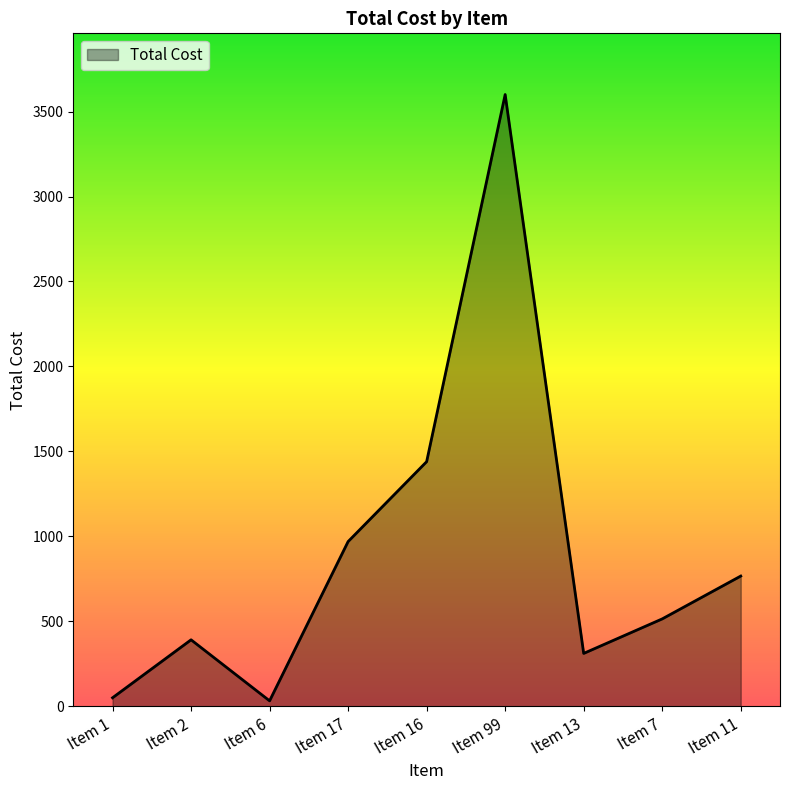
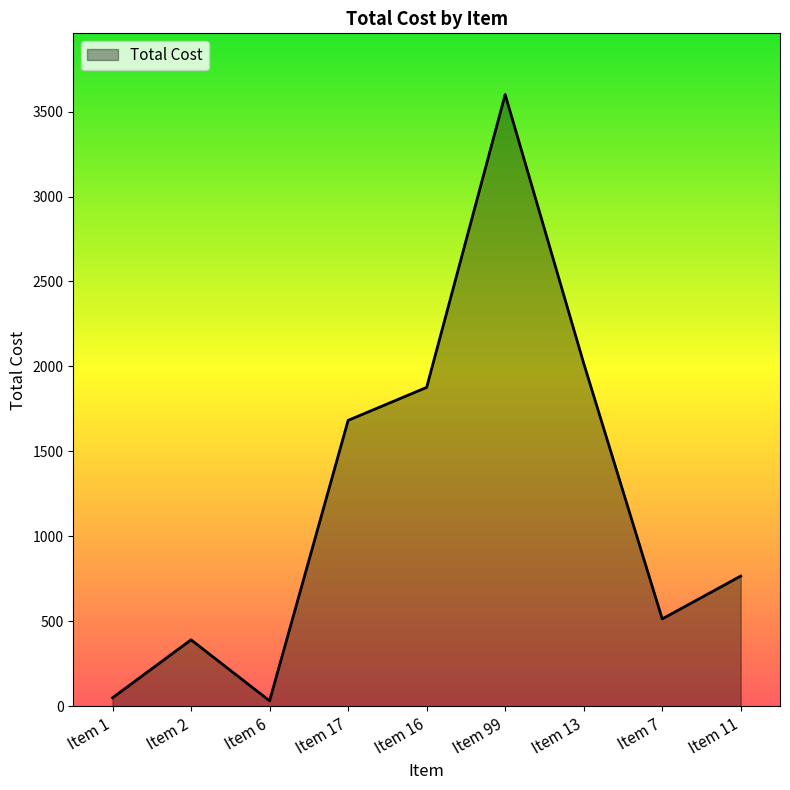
  {
    "Item 1": 50,
    "Item 2": 390,
    "Item 6": 30,
-   "Item 17": 970,
-   "Item 16": 1440,
+   "Item 17": 1680,
+   "Item 16": 1880,
    "Item 99": 3600,
-   "Item 13": 310,
+   "Item 13": 2020,
    "Item 7": 520,
    "Item 11": 770
  }
